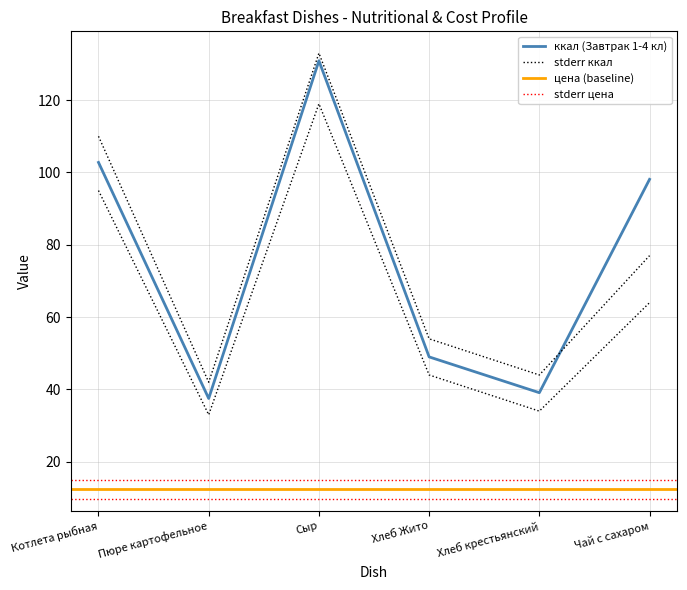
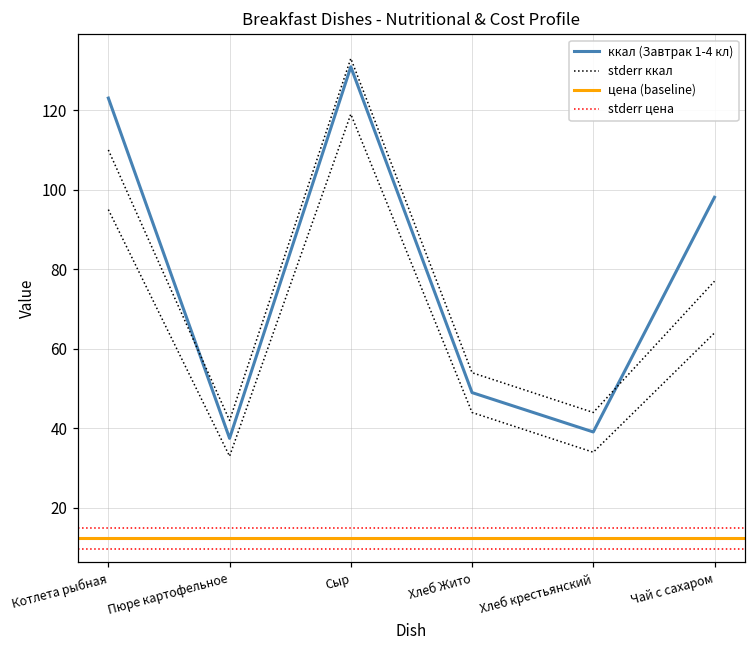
  {
    "ккал (Завтрак 1-4 кл)": {
-     "Котлета рыбная": 103,
+     "Котлета рыбная": 123,
      "Пюре картофельное": 38,
      "Сыр": 131,
      "Хлеб Жито": 49,
      "Хлеб крестьянский": 39,
      "Чай с сахаром": 98
    }
  }
